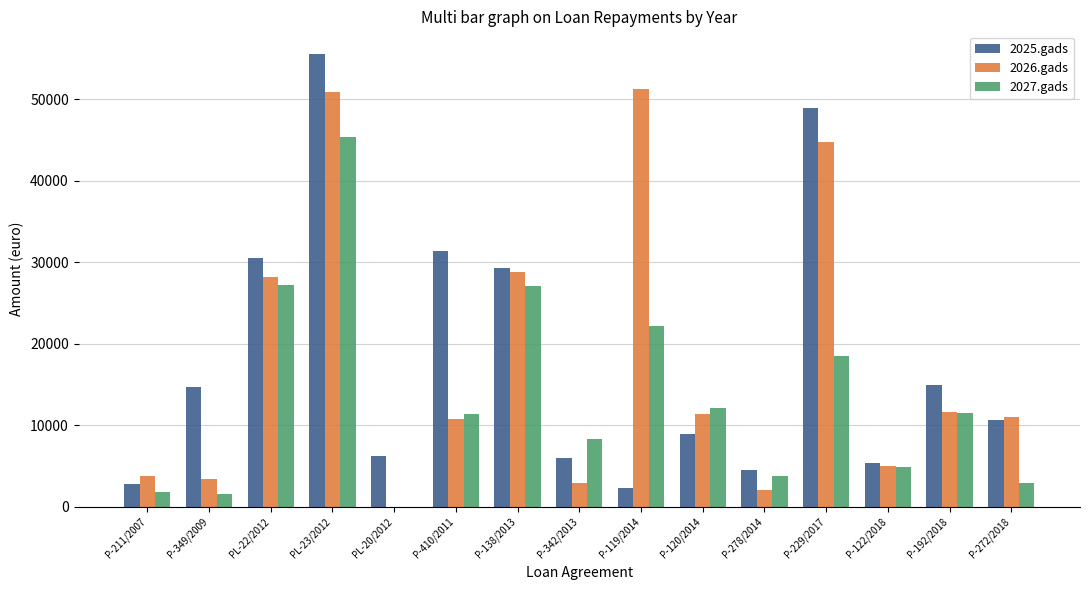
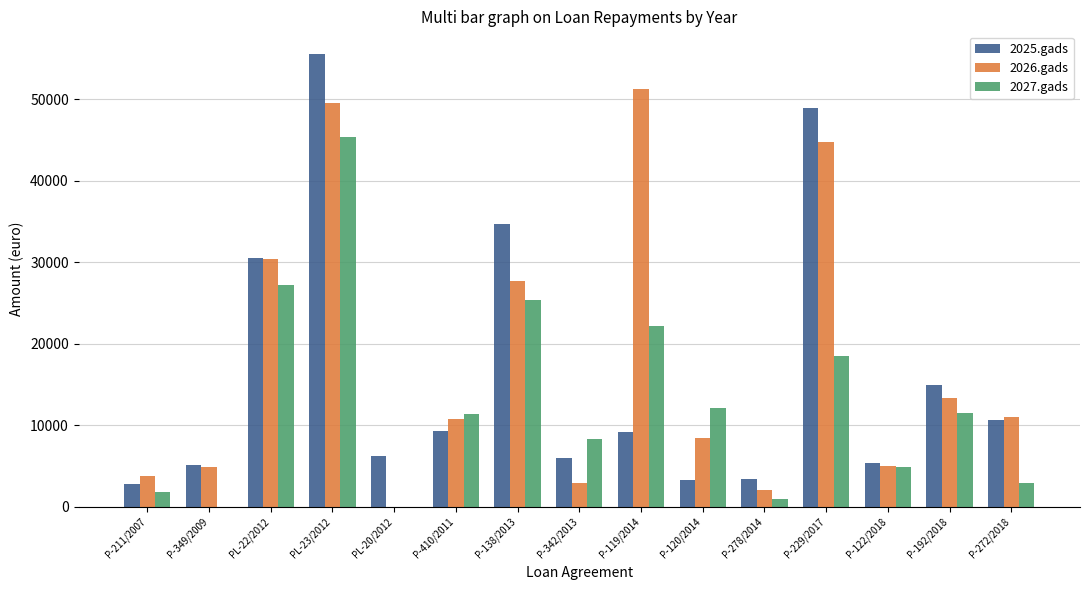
  {
    "2025.gads": {
      "P-211/2007": 3000,
-     "P-349/2009": 15000,
+     "P-349/2009": 5000,
      "PL-22/2012": 30000,
      "PL-23/2012": 56000,
      "PL-20/2012": 6000,
-     "P-410/2011": 31000,
-     "P-138/2013": 29000,
+     "P-410/2011": 9000,
+     "P-138/2013": 35000,
      "P-342/2013": 6000,
-     "P-119/2014": 2000,
-     "P-120/2014": 9000,
-     "P-278/2014": 4000,
+     "P-119/2014": 9000,
+     "P-120/2014": 3000,
+     "P-278/2014": 3000,
      "P-229/2017": 49000,
      "P-122/2018": 5000,
      "P-192/2018": 15000,
      "P-272/2018": 11000
    },
    "2026.gads": {
      "P-211/2007": 4000,
-     "P-349/2009": 3000,
-     "PL-22/2012": 28000,
-     "PL-23/2012": 51000,
+     "P-349/2009": 5000,
+     "PL-22/2012": 30000,
+     "PL-23/2012": 50000,
      "PL-20/2012": 0,
      "P-410/2011": 11000,
-     "P-138/2013": 29000,
+     "P-138/2013": 28000,
      "P-342/2013": 3000,
      "P-119/2014": 51000,
-     "P-120/2014": 11000,
+     "P-120/2014": 8000,
      "P-278/2014": 2000,
      "P-229/2017": 45000,
      "P-122/2018": 5000,
-     "P-192/2018": 12000,
+     "P-192/2018": 13000,
      "P-272/2018": 11000
    },
    "2027.gads": {
      "P-211/2007": 2000,
-     "P-349/2009": 2000,
+     "P-349/2009": 0,
      "PL-22/2012": 27000,
      "PL-23/2012": 45000,
      "PL-20/2012": 0,
      "P-410/2011": 11000,
-     "P-138/2013": 27000,
+     "P-138/2013": 25000,
      "P-342/2013": 8000,
      "P-119/2014": 22000,
      "P-120/2014": 12000,
-     "P-278/2014": 4000,
+     "P-278/2014": 1000,
      "P-229/2017": 19000,
      "P-122/2018": 5000,
      "P-192/2018": 11000,
      "P-272/2018": 3000
    }
  }
